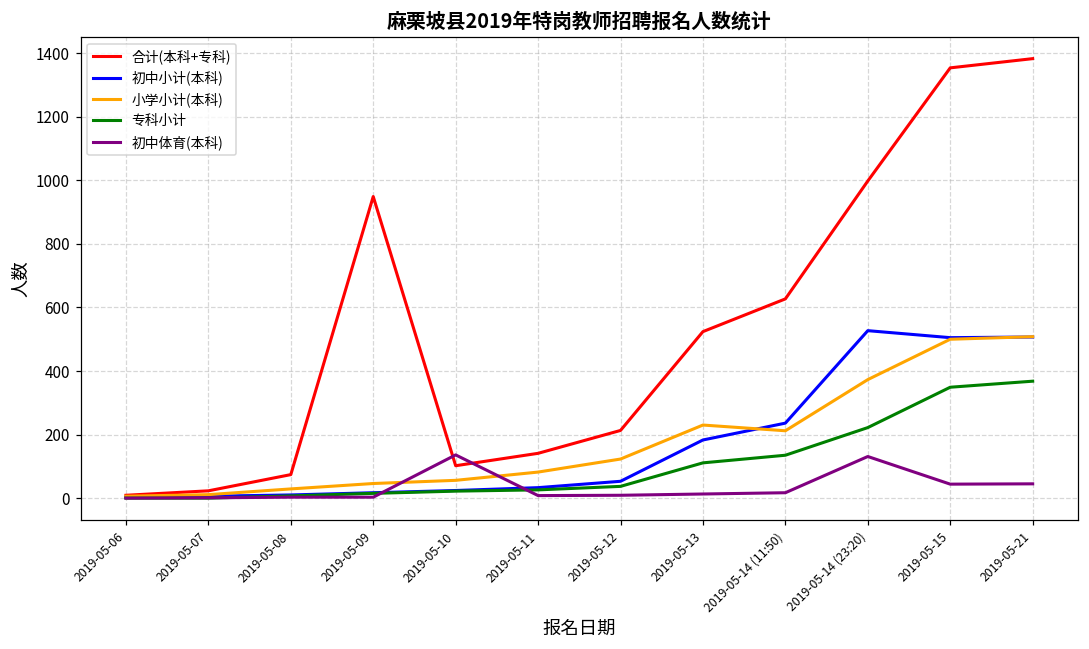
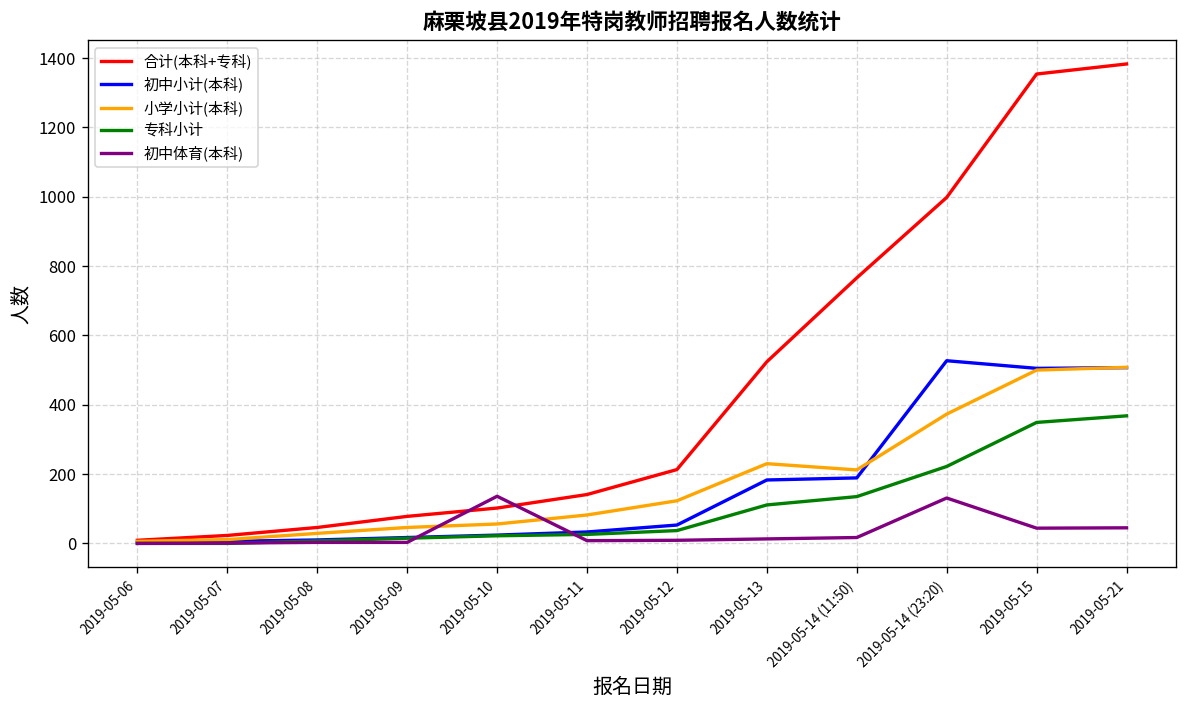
  {
    "合计(本科+专科)": {
      "2019-05-07": 20,
-     "2019-05-08": 70,
-     "2019-05-09": 950,
+     "2019-05-08": 50,
+     "2019-05-09": 80,
      "2019-05-10": 100,
      "2019-05-11": 140,
      "2019-05-12": 210,
      "2019-05-13": 520,
-     "2019-05-14 (11:50)": 630,
+     "2019-05-14 (11:50)": 770,
      "2019-05-14 (23:20)": 1000,
      "2019-05-15": 1350,
      "2019-05-21": 1380
    },
    "初中小计(本科)": {
      "2019-05-12": 50,
      "2019-05-13": 180,
-     "2019-05-14 (11:50)": 240,
+     "2019-05-14 (11:50)": 190,
      "2019-05-14 (23:20)": 530
    },
    "小学小计(本科)": {
      "2019-05-08": 30,
      "2019-05-09": 50,
      "2019-05-10": 60,
      "2019-05-11": 80,
      "2019-05-12": 120,
      "2019-05-13": 230,
      "2019-05-14 (11:50)": 210,
      "2019-05-14 (23:20)": 370
    },
    "专科小计": {
      "2019-05-12": 40,
      "2019-05-13": 110,
      "2019-05-14 (11:50)": 140,
      "2019-05-14 (23:20)": 220,
      "2019-05-15": 350,
      "2019-05-21": 370
    },
    "初中体育(本科)": {
      "2019-05-09": 0,
      "2019-05-10": 140,
      "2019-05-11": 10,
      "2019-05-12": 10,
      "2019-05-13": 10,
      "2019-05-14 (11:50)": 20,
      "2019-05-14 (23:20)": 130,
      "2019-05-15": 40,
      "2019-05-21": 50
    }
  }
